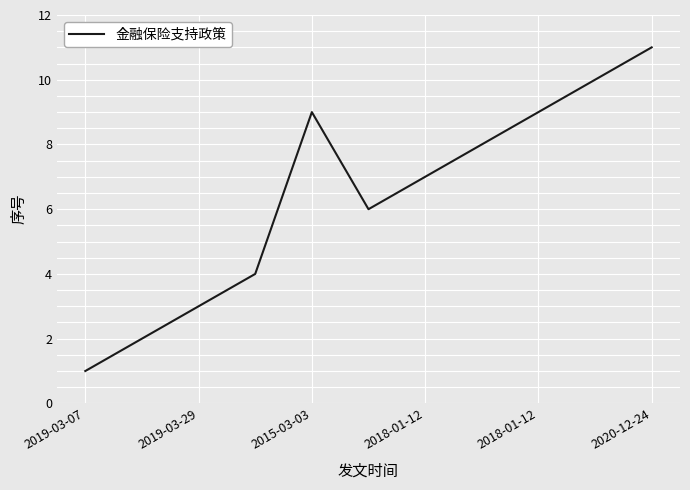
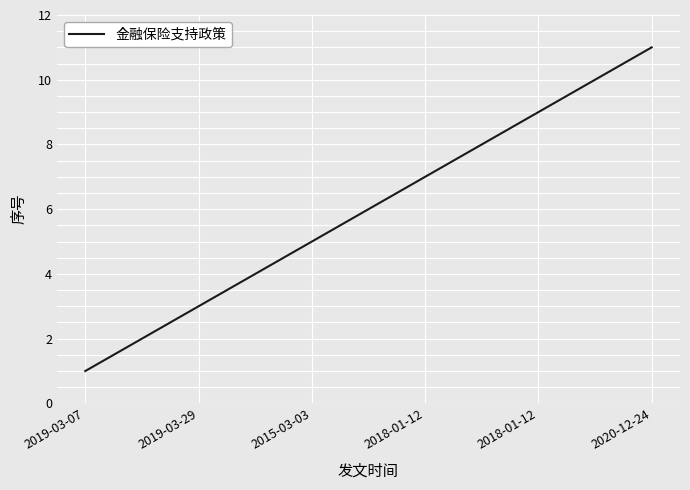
  {
    "2019-03-07": 1,
-   "2015-03-03": 9,
+   "2015-03-03": 5,
    "2020-12-24": 11
  }
